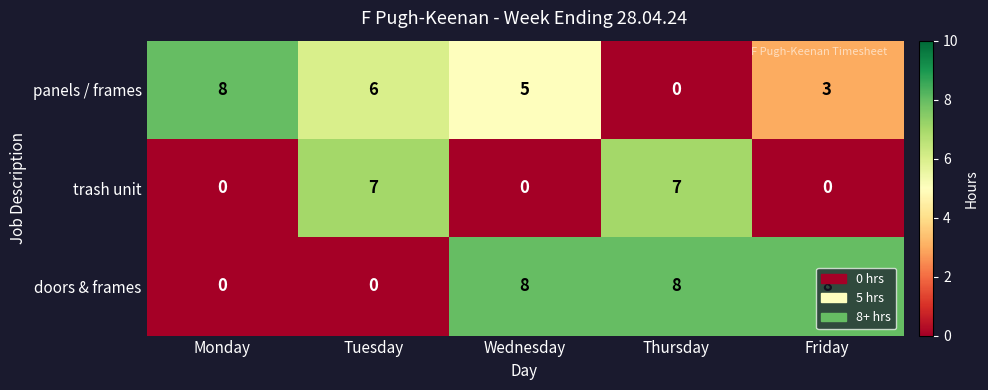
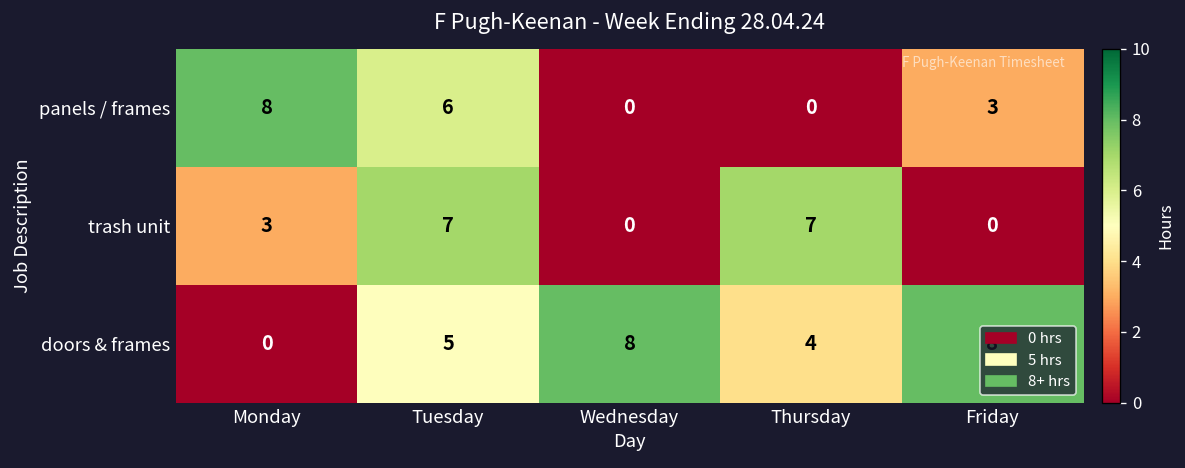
  {
    "panels / frames": {
      "Monday": 8,
      "Tuesday": 6,
-     "Wednesday": 5,
+     "Wednesday": 0,
      "Thursday": 0
    },
    "trash unit": {
-     "Monday": 0,
+     "Monday": 3,
      "Tuesday": 7,
      "Wednesday": 0,
      "Thursday": 7,
      "Friday": 0
    },
    "doors & frames": {
      "Monday": 0,
-     "Tuesday": 0,
+     "Tuesday": 5,
      "Wednesday": 8,
-     "Thursday": 8
+     "Thursday": 4
    }
  }
